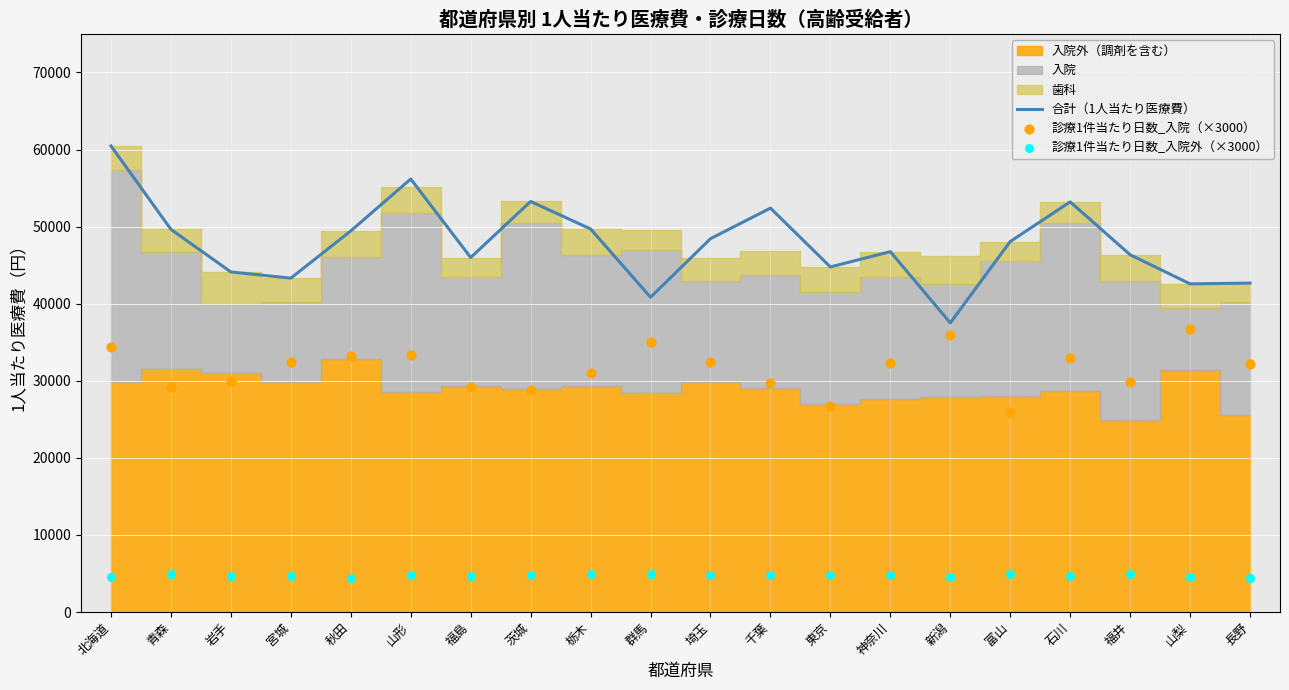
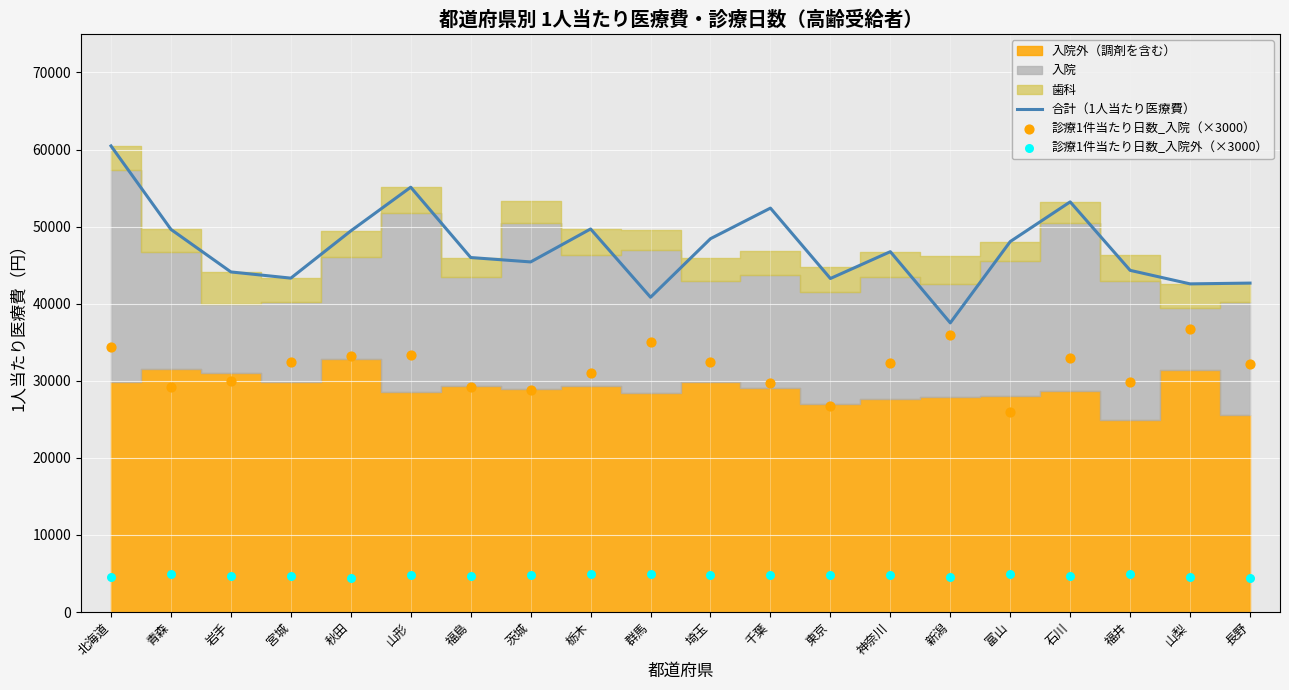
  {
    "合計（1人当たり医療費）": {
      "青森": 50000,
      "岩手": 44000,
      "宮城": 43000,
      "秋田": 49000,
-     "山形": 56000,
+     "山形": 55000,
      "福島": 46000,
-     "茨城": 53000,
+     "茨城": 45000,
      "栃木": 50000,
      "群馬": 41000,
      "埼玉": 48000,
      "千葉": 52000,
-     "東京": 45000,
+     "東京": 43000,
      "神奈川": 47000,
      "新潟": 38000,
      "富山": 48000,
      "石川": 53000,
-     "福井": 46000,
+     "福井": 44000,
      "山梨": 43000
    }
  }
